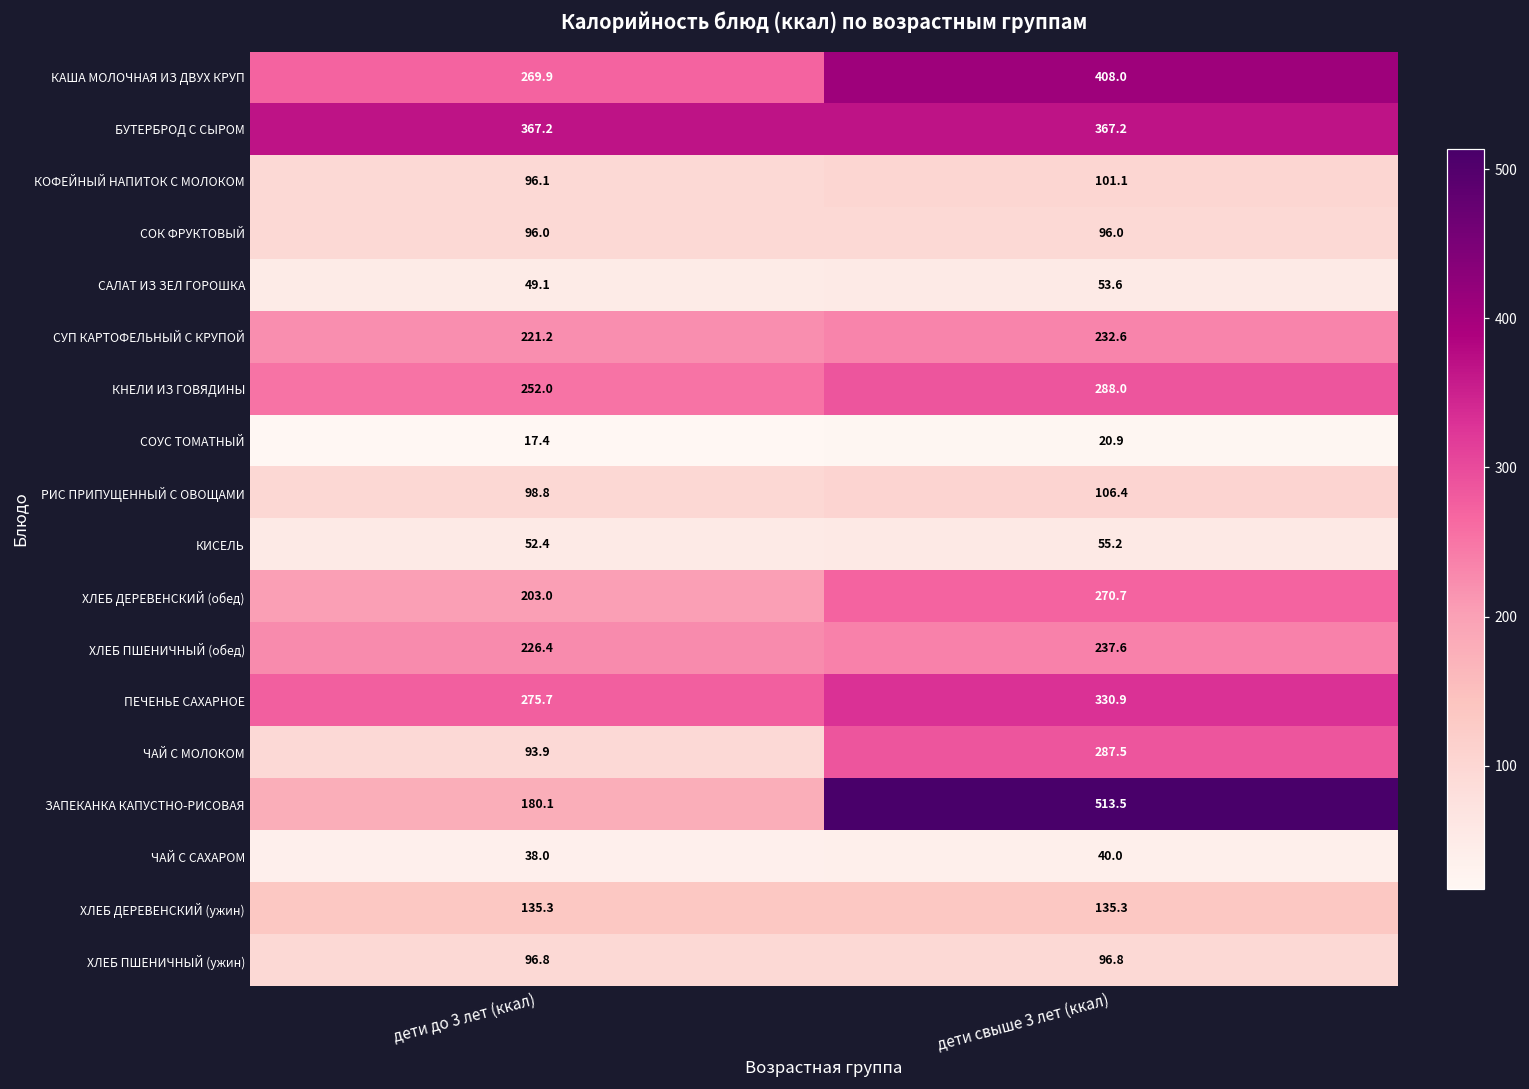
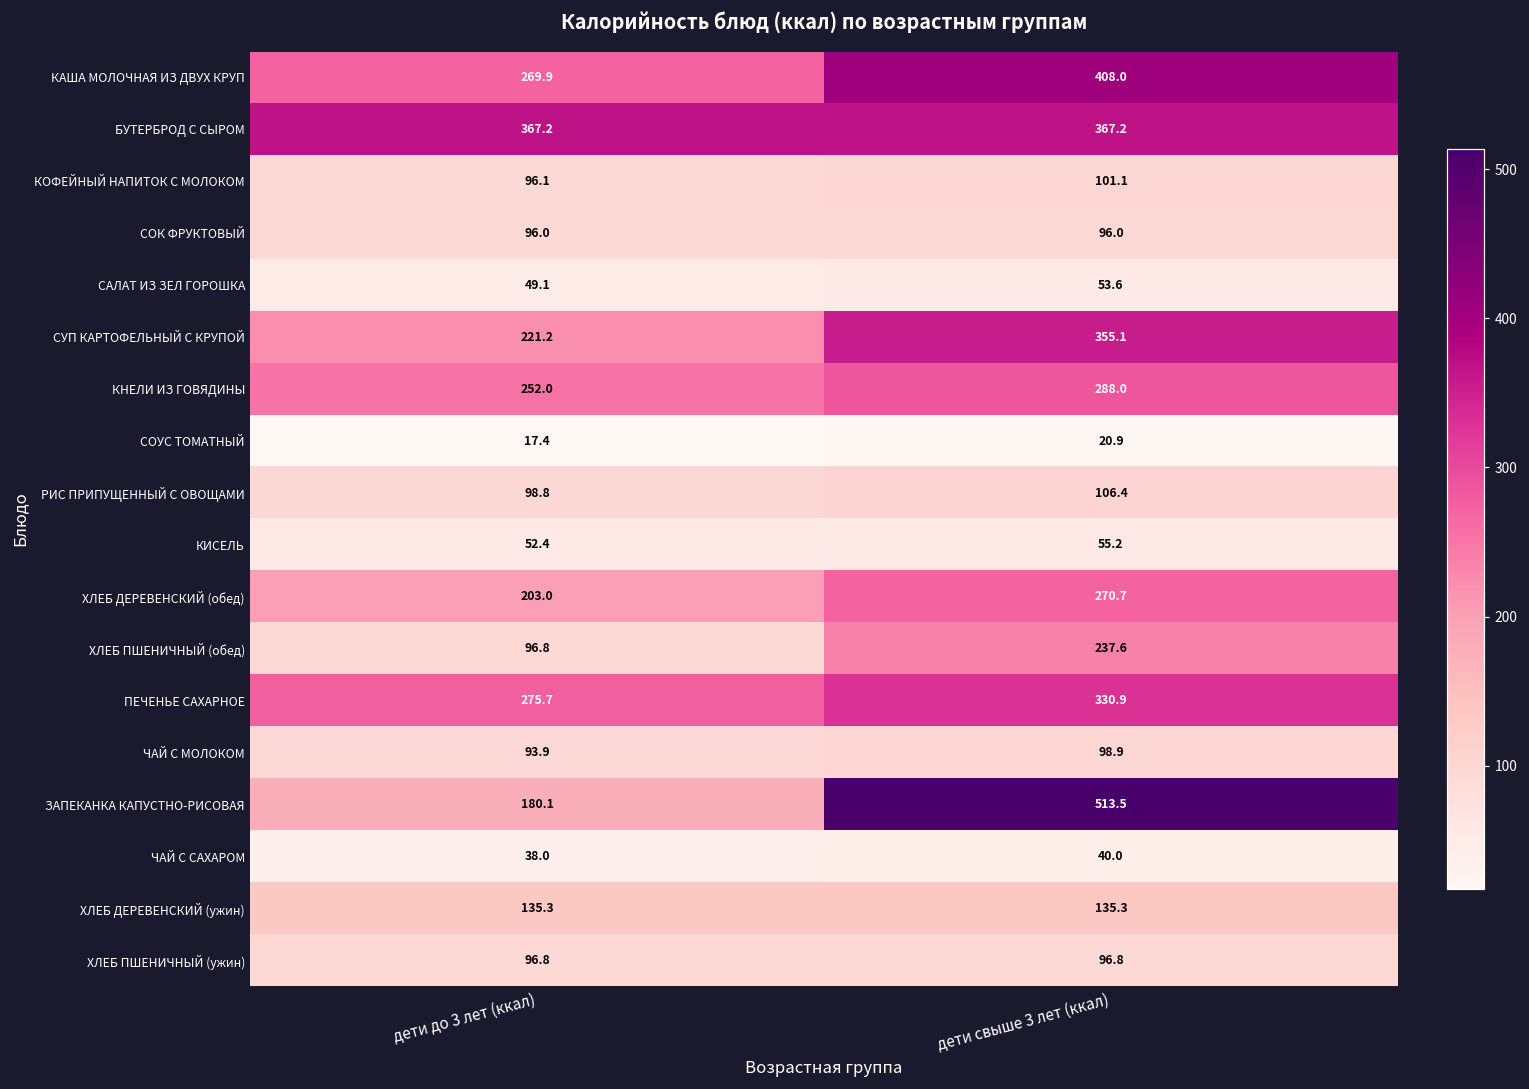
  {
    "КАША МОЛОЧНАЯ ИЗ ДВУХ КРУП": {
      "дети до 3 лет (ккал)": 269.9,
      "дети свыше 3 лет (ккал)": 408.0
    },
    "БУТЕРБРОД С СЫРОМ": {
      "дети до 3 лет (ккал)": 367.2,
      "дети свыше 3 лет (ккал)": 367.2
    },
    "КОФЕЙНЫЙ НАПИТОК С МОЛОКОМ": {
      "дети до 3 лет (ккал)": 96.1,
      "дети свыше 3 лет (ккал)": 101.1
    },
    "СОК ФРУКТОВЫЙ": {
      "дети до 3 лет (ккал)": 96.0,
      "дети свыше 3 лет (ккал)": 96.0
    },
    "САЛАТ ИЗ ЗЕЛ ГОРОШКА": {
      "дети до 3 лет (ккал)": 49.1,
      "дети свыше 3 лет (ккал)": 53.6
    },
    "СУП КАРТОФЕЛЬНЫЙ С КРУПОЙ": {
      "дети до 3 лет (ккал)": 221.2,
-     "дети свыше 3 лет (ккал)": 232.6
+     "дети свыше 3 лет (ккал)": 355.1
    },
    "КНЕЛИ ИЗ ГОВЯДИНЫ": {
      "дети до 3 лет (ккал)": 252.0,
      "дети свыше 3 лет (ккал)": 288.0
    },
    "СОУС ТОМАТНЫЙ": {
      "дети до 3 лет (ккал)": 17.4,
      "дети свыше 3 лет (ккал)": 20.9
    },
    "РИС ПРИПУЩЕННЫЙ С ОВОЩАМИ": {
      "дети до 3 лет (ккал)": 98.8,
      "дети свыше 3 лет (ккал)": 106.4
    },
    "КИСЕЛЬ": {
      "дети до 3 лет (ккал)": 52.4,
      "дети свыше 3 лет (ккал)": 55.2
    },
    "ХЛЕБ ДЕРЕВЕНСКИЙ (обед)": {
      "дети до 3 лет (ккал)": 203.0,
      "дети свыше 3 лет (ккал)": 270.7
    },
    "ХЛЕБ ПШЕНИЧНЫЙ (обед)": {
-     "дети до 3 лет (ккал)": 226.4,
+     "дети до 3 лет (ккал)": 96.8,
      "дети свыше 3 лет (ккал)": 237.6
    },
    "ПЕЧЕНЬЕ САХАРНОЕ": {
      "дети до 3 лет (ккал)": 275.7,
      "дети свыше 3 лет (ккал)": 330.9
    },
    "ЧАЙ С МОЛОКОМ": {
      "дети до 3 лет (ккал)": 93.9,
-     "дети свыше 3 лет (ккал)": 287.5
+     "дети свыше 3 лет (ккал)": 98.9
    },
    "ЗАПЕКАНКА КАПУСТНО-РИСОВАЯ": {
      "дети до 3 лет (ккал)": 180.1,
      "дети свыше 3 лет (ккал)": 513.5
    },
    "ЧАЙ С САХАРОМ": {
      "дети до 3 лет (ккал)": 38.0,
      "дети свыше 3 лет (ккал)": 40.0
    },
    "ХЛЕБ ДЕРЕВЕНСКИЙ (ужин)": {
      "дети до 3 лет (ккал)": 135.3,
      "дети свыше 3 лет (ккал)": 135.3
    },
    "ХЛЕБ ПШЕНИЧНЫЙ (ужин)": {
      "дети до 3 лет (ккал)": 96.8,
      "дети свыше 3 лет (ккал)": 96.8
    }
  }
